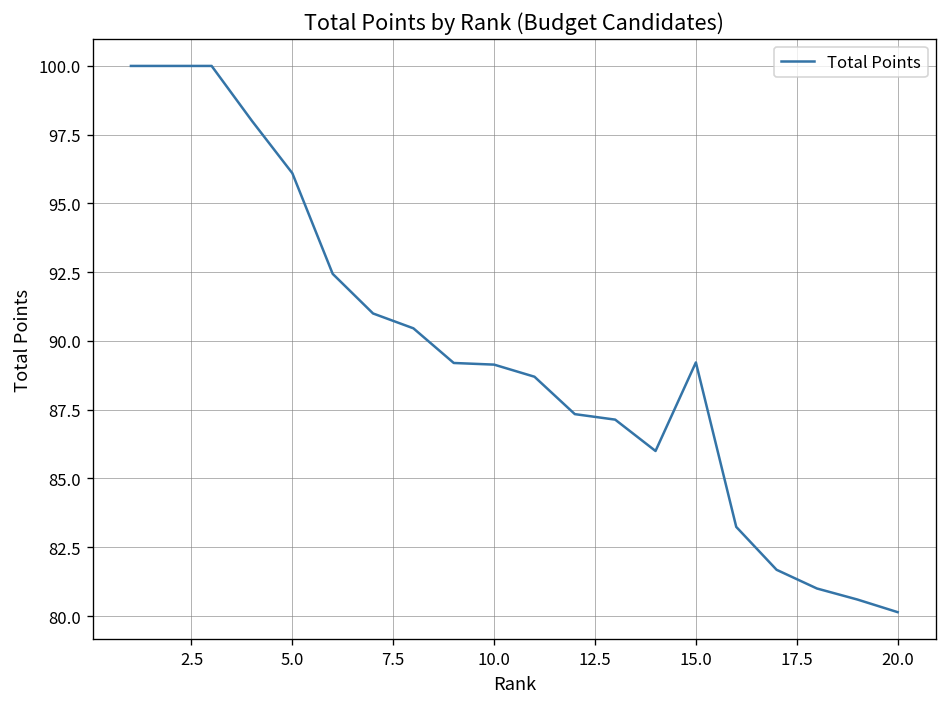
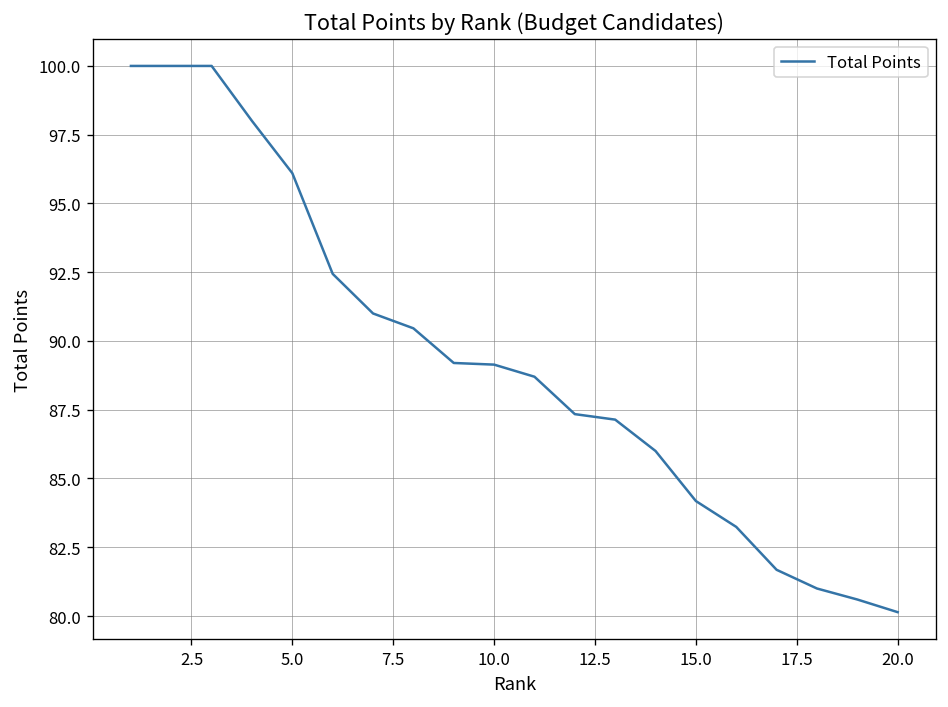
  {
    "5.0": 96.1,
    "10.0": 89.1,
-   "15.0": 89.2,
+   "15.0": 84.2,
    "20.0": 80.1
  }
